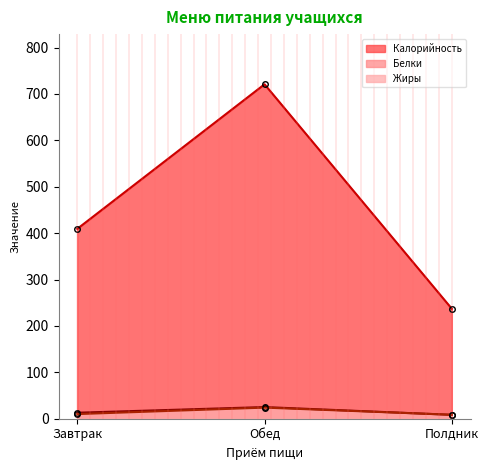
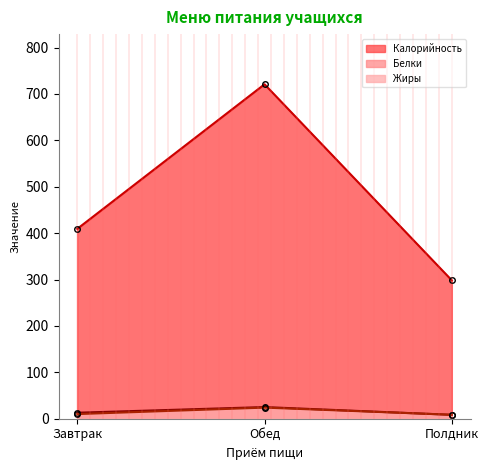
  {
    "Калорийность": {
      "Завтрак": 410,
      "Обед": 720,
-     "Полдник": 240
+     "Полдник": 300
    }
  }
